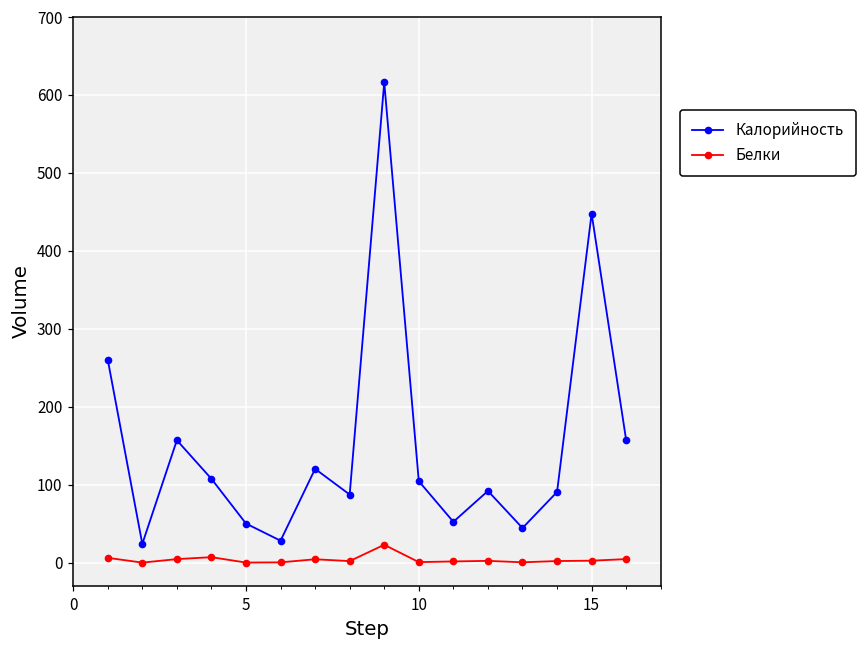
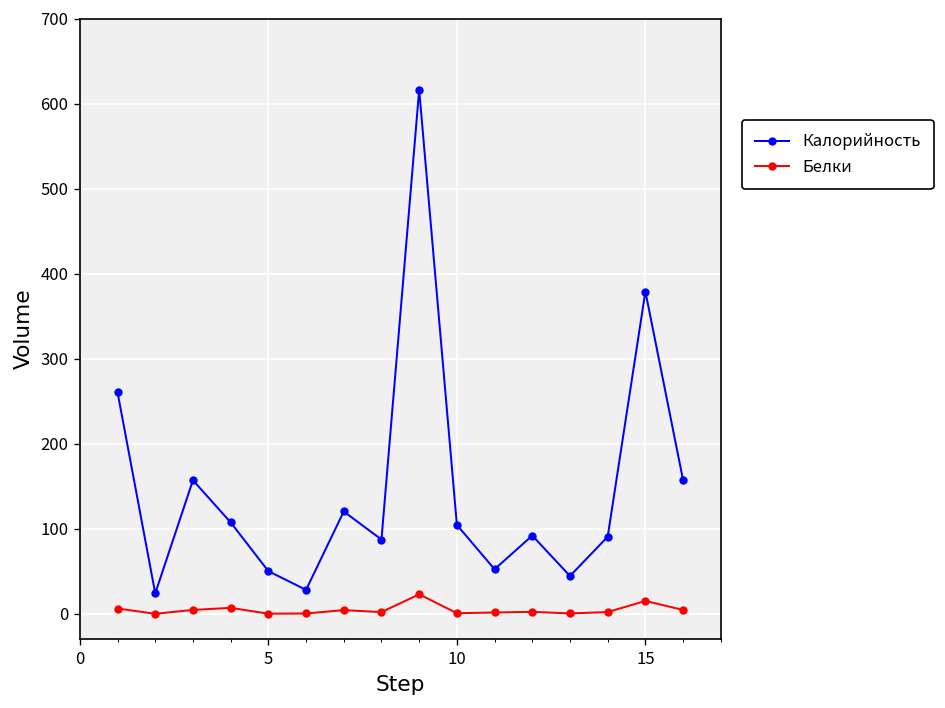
  {
    "Калорийность": {
      "5": 50,
      "10": 100,
-     "15": 450
+     "15": 380
    },
    "Белки": {
      "5": 0,
      "10": 0,
-     "15": 0
+     "15": 20
    }
  }
